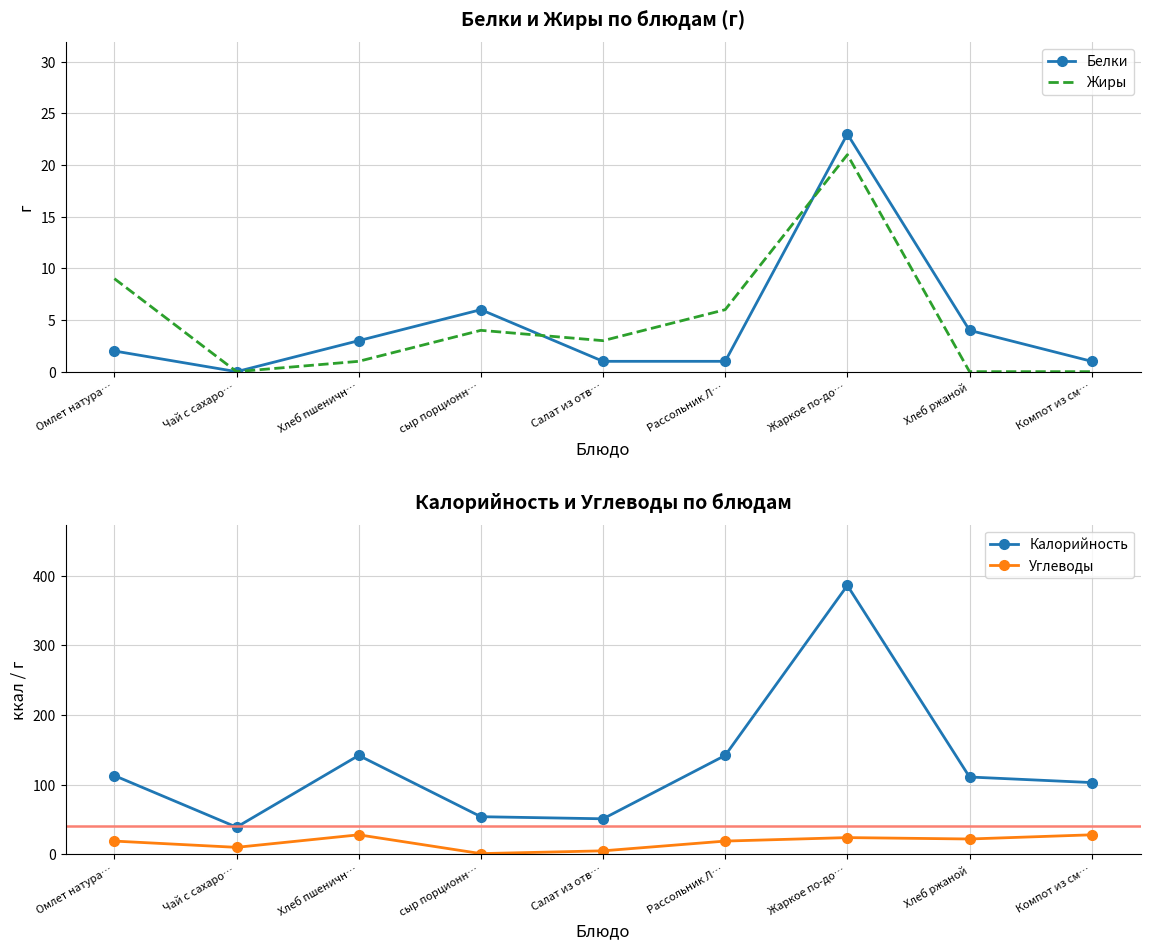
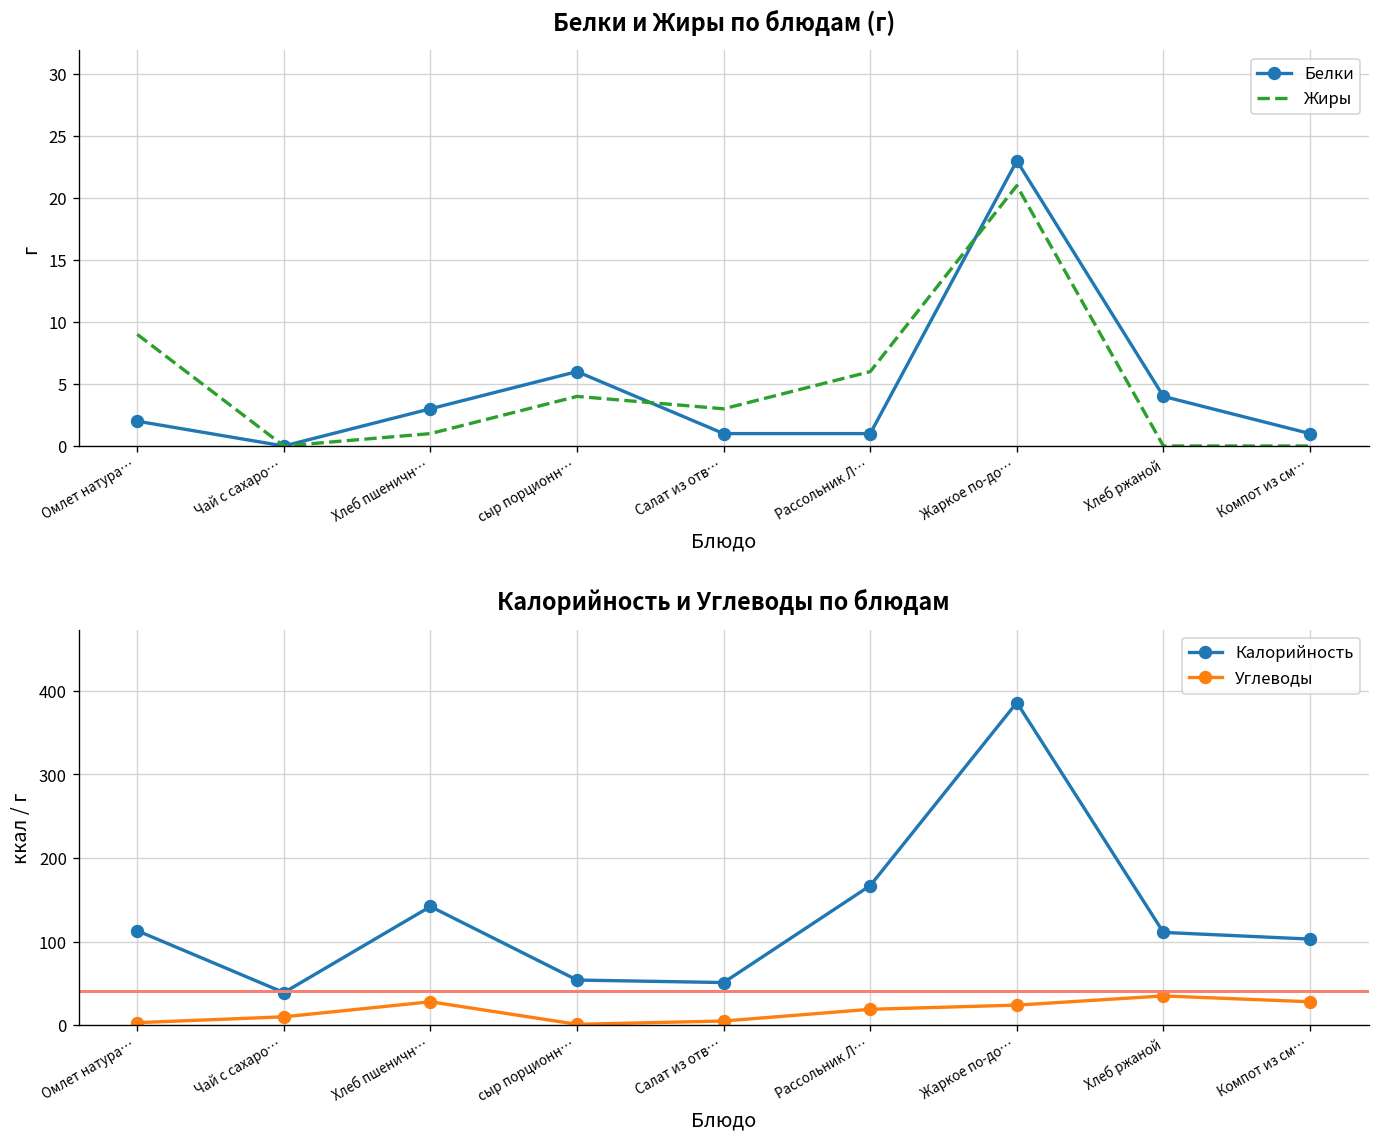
  {
    "Белки и Жиры по блюдам (г)": {
      "Белки": {
        "Омлет натура…": 2.0,
        "Хлеб пшеничн…": 3.0,
        "сыр порционн…": 6.0,
        "Салат из отв…": 1.0,
        "Рассольник Л…": 1.0,
        "Жаркое по-до…": 23.0,
        "Хлеб ржаной": 4.0,
        "Компот из см…": 1.0
      },
      "Жиры": {
        "Омлет натура…": 9.0,
        "Хлеб пшеничн…": 1.0,
        "сыр порционн…": 4.0,
        "Салат из отв…": 3.0,
        "Рассольник Л…": 6.0,
        "Жаркое по-до…": 21.0,
        "Хлеб ржаной": 0.0,
        "Компот из см…": 0.0
      }
    },
    "Калорийность и Углеводы по блюдам": {
      "Калорийность": {
        "Омлет натура…": 110,
        "Чай с сахаро…": 40,
        "Хлеб пшеничн…": 140,
        "сыр порционн…": 50,
        "Салат из отв…": 50,
-       "Рассольник Л…": 140,
+       "Рассольник Л…": 170,
        "Жаркое по-до…": 390,
        "Хлеб ржаной": 110,
        "Компот из см…": 100
      },
      "Углеводы": {
-       "Омлет натура…": 20,
+       "Омлет натура…": 0,
        "Чай с сахаро…": 10,
        "Хлеб пшеничн…": 30,
        "сыр порционн…": 0,
        "Салат из отв…": 10,
        "Рассольник Л…": 20,
        "Жаркое по-до…": 20,
-       "Хлеб ржаной": 20,
+       "Хлеб ржаной": 40,
        "Компот из см…": 30
      }
    }
  }
